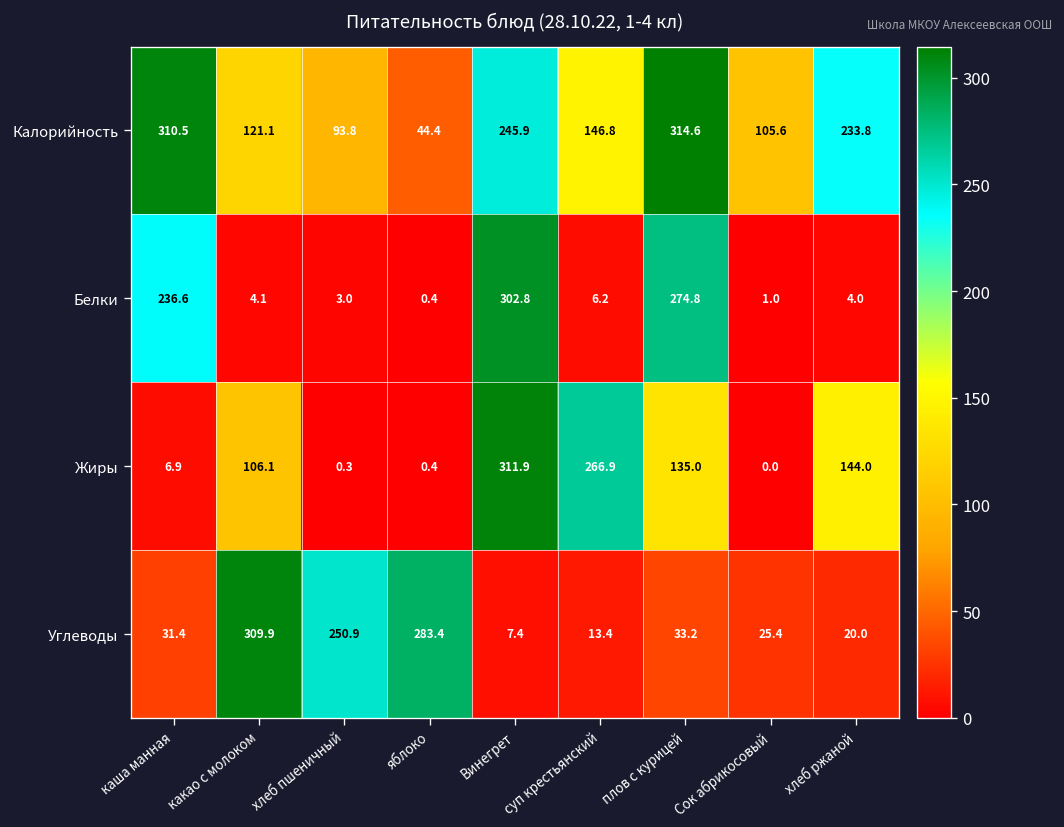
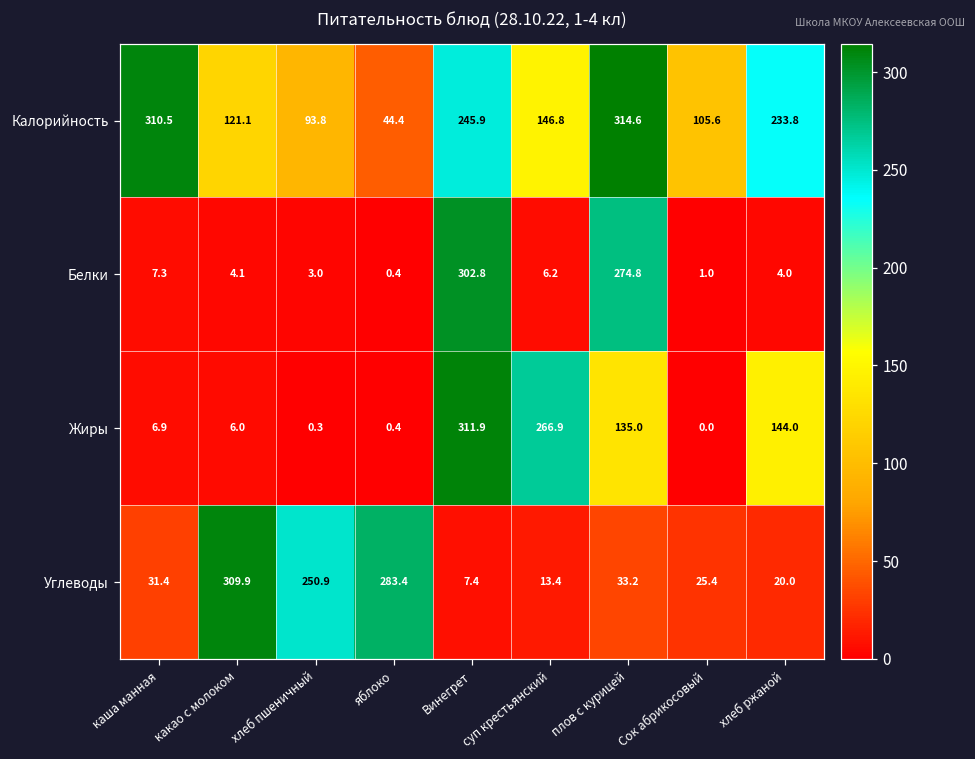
  {
    "Калорийность": {
      "каша манная": 310.5,
      "какао с молоком": 121.1,
      "хлеб пшеничный": 93.8,
      "яблоко": 44.4,
      "Винегрет": 245.9,
      "суп крестьянский": 146.8,
      "плов с курицей": 314.6,
      "Сок абрикосовый": 105.6,
      "хлеб ржаной": 233.8
    },
    "Белки": {
-     "каша манная": 236.6,
+     "каша манная": 7.3,
      "какао с молоком": 4.1,
      "хлеб пшеничный": 3.0,
      "яблоко": 0.4,
      "Винегрет": 302.8,
      "суп крестьянский": 6.2,
      "плов с курицей": 274.8,
      "Сок абрикосовый": 1.0,
      "хлеб ржаной": 4.0
    },
    "Жиры": {
      "каша манная": 6.9,
-     "какао с молоком": 106.1,
+     "какао с молоком": 6.0,
      "хлеб пшеничный": 0.3,
      "яблоко": 0.4,
      "Винегрет": 311.9,
      "суп крестьянский": 266.9,
      "плов с курицей": 135.0,
      "Сок абрикосовый": 0.0,
      "хлеб ржаной": 144.0
    },
    "Углеводы": {
      "каша манная": 31.4,
      "какао с молоком": 309.9,
      "хлеб пшеничный": 250.9,
      "яблоко": 283.4,
      "Винегрет": 7.4,
      "суп крестьянский": 13.4,
      "плов с курицей": 33.2,
      "Сок абрикосовый": 25.4,
      "хлеб ржаной": 20.0
    }
  }
